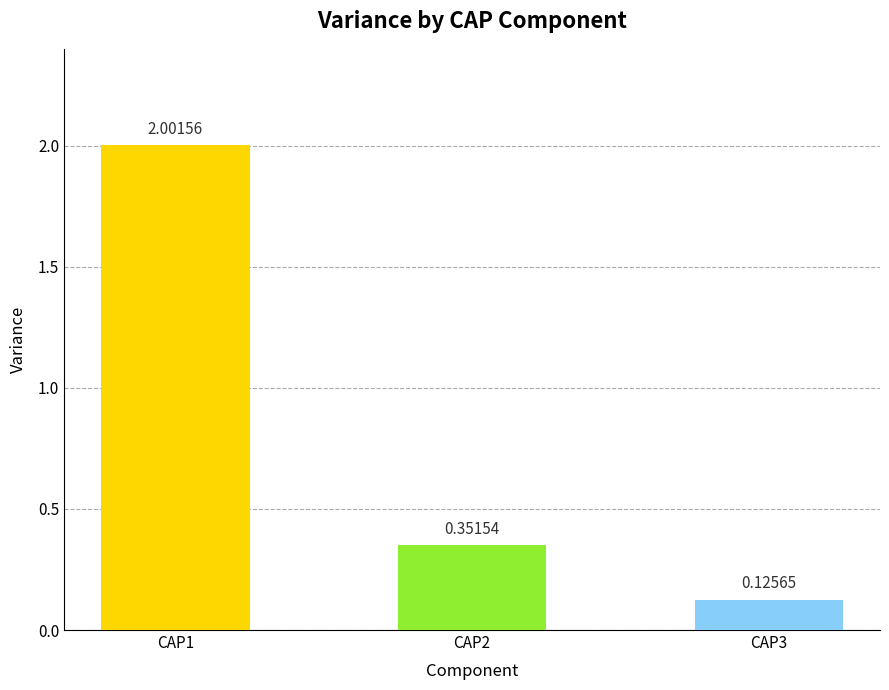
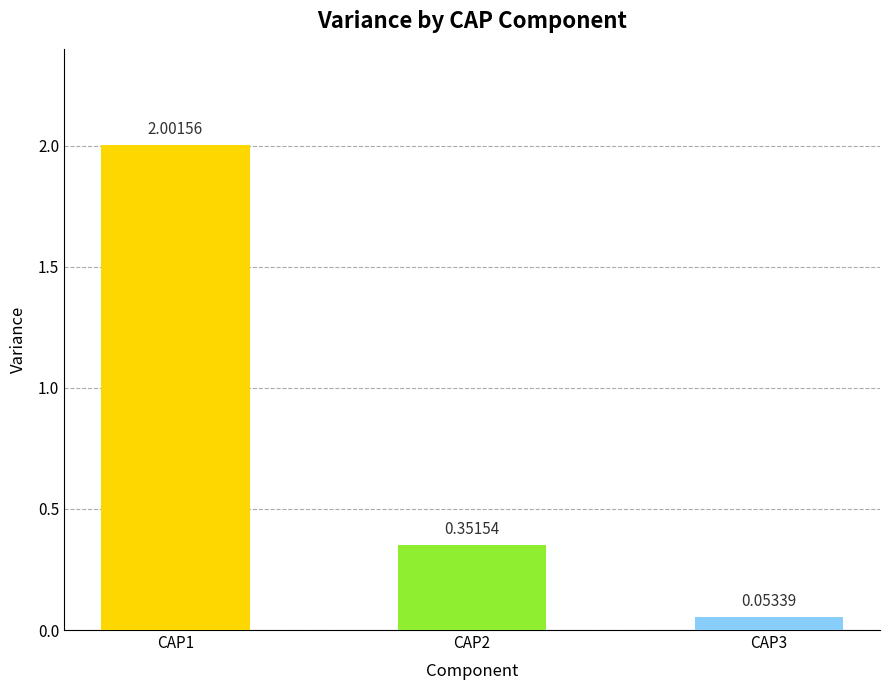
  {
    "CAP1": 2.00156,
    "CAP2": 0.35154,
-   "CAP3": 0.12565
+   "CAP3": 0.05339
  }
